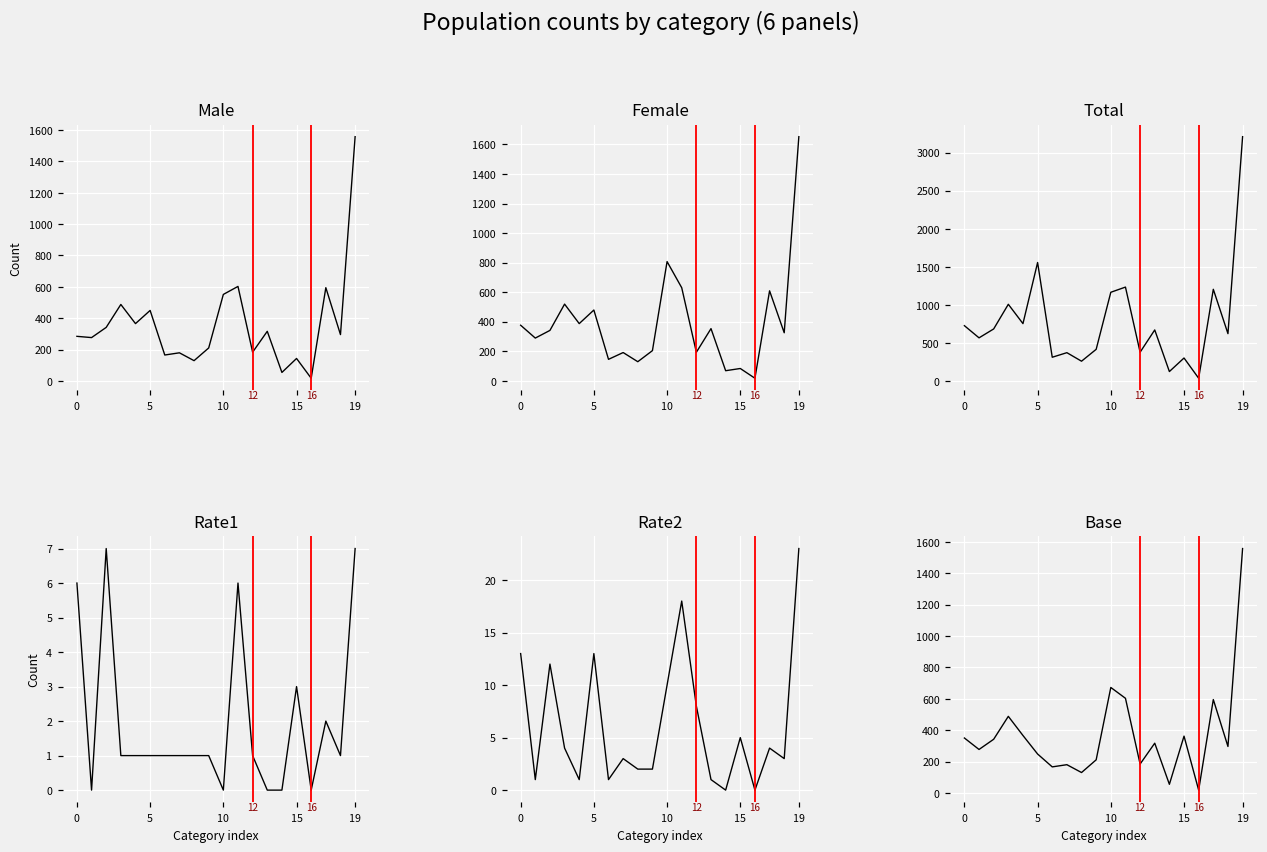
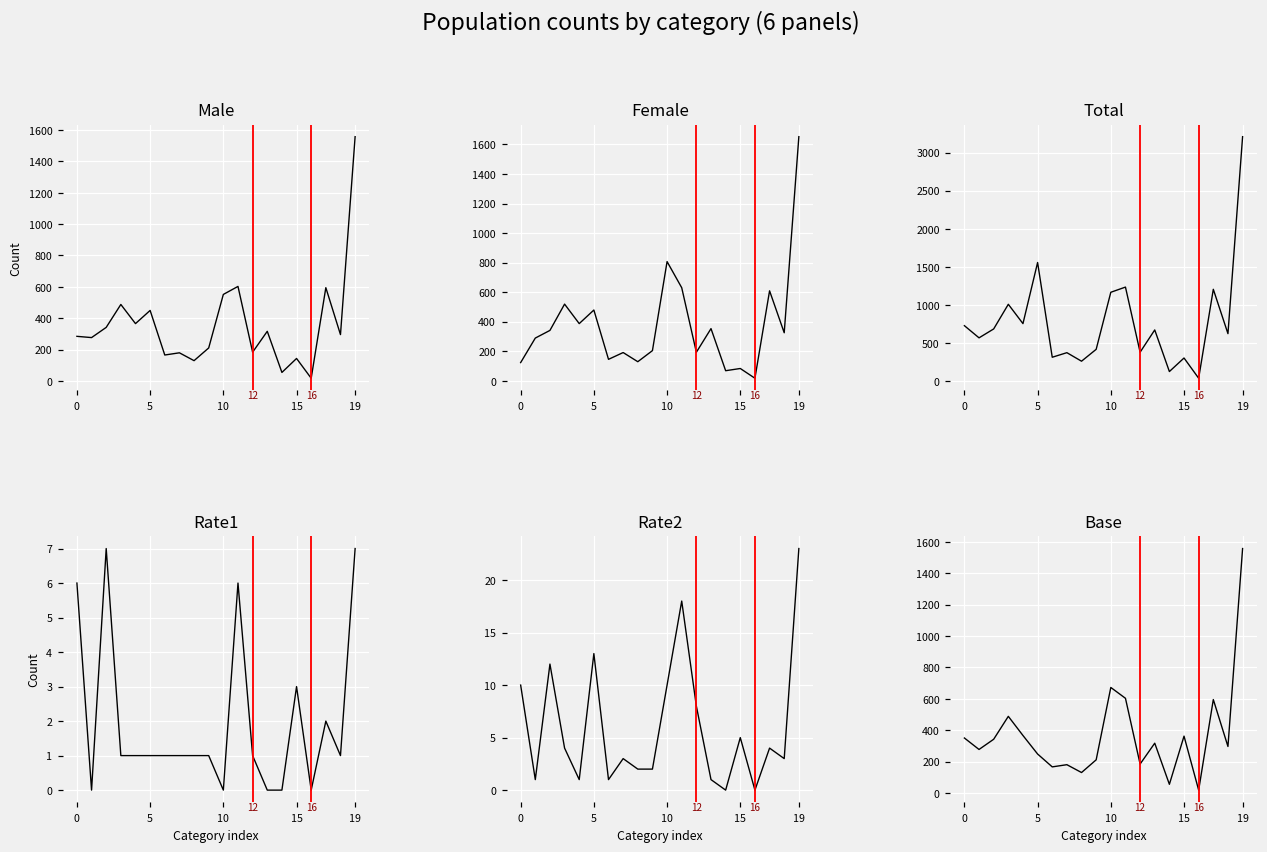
  {
    "Male": {
      "0": 290,
      "5": 450,
      "10": 550,
      "15": 140,
      "19": 1560
    },
    "Female": {
-     "0": 380,
+     "0": 120,
      "5": 480,
      "10": 810,
      "15": 80,
      "19": 1650
    },
    "Total": {
      "0": 700,
      "5": 1600,
      "10": 1200,
      "15": 300,
      "19": 3200
    },
    "Rate1": {
      "0": 6.0,
      "5": 1.0,
      "10": 0.0,
      "15": 3.0,
      "19": 7.0
    },
    "Rate2": {
-     "0": 13,
+     "0": 10,
      "5": 13,
      "10": 10,
      "15": 5,
      "19": 23
    },
    "Base": {
      "0": 350,
      "5": 250,
      "10": 670,
      "15": 360,
      "19": 1560
    }
  }
